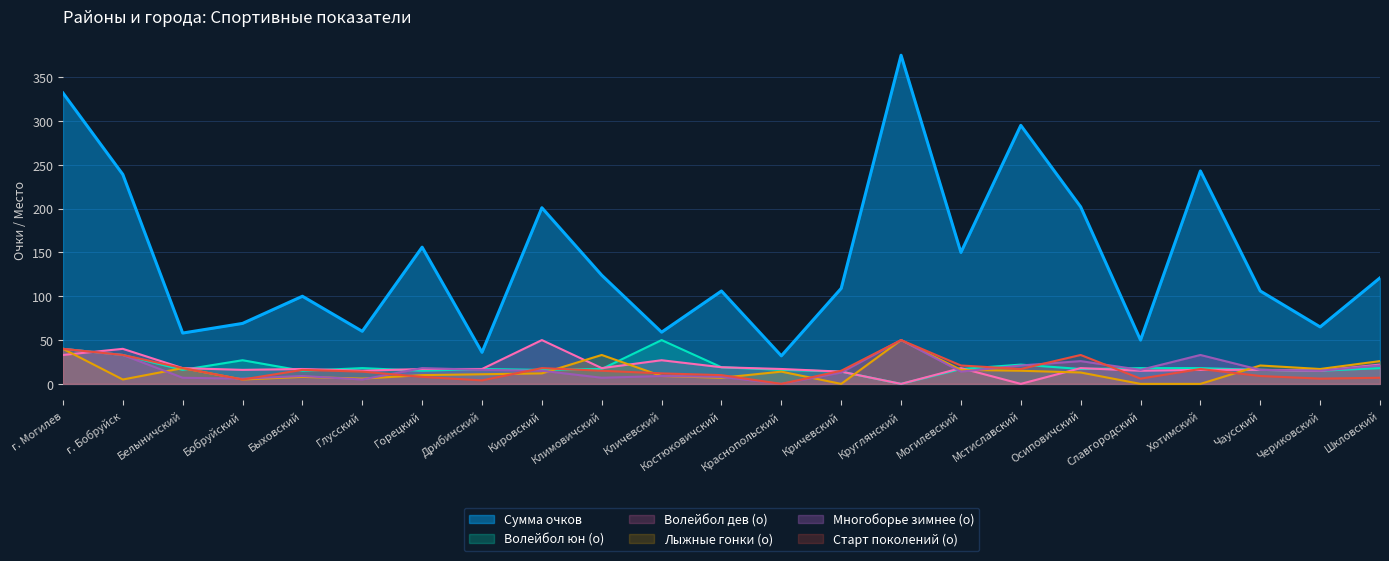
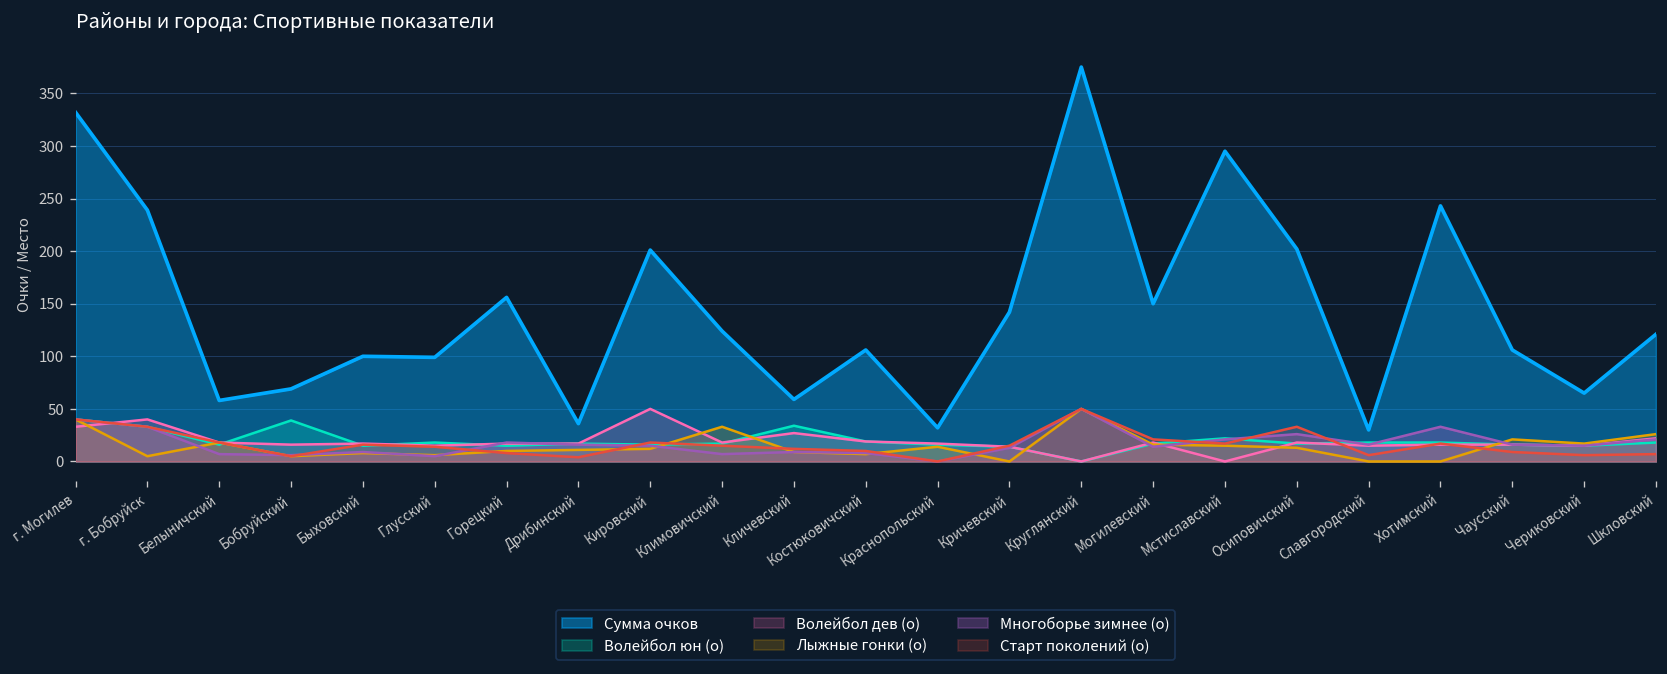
  {
    "Сумма очков": {
      "г. Могилев": 330,
      "г. Бобруйск": 240,
      "Белыничский": 60,
      "Бобруйский": 70,
      "Быховский": 100,
-     "Глусский": 60,
+     "Глусский": 100,
      "Горецкий": 160,
      "Дрибинский": 40,
      "Кировский": 200,
      "Климовичский": 120,
      "Кличевский": 60,
      "Костюковичский": 110,
      "Краснопольский": 30,
-     "Кричевский": 110,
+     "Кричевский": 140,
      "Круглянский": 380,
      "Могилевский": 150,
      "Мстиславский": 300,
      "Осиповичский": 200,
-     "Славгородский": 50,
+     "Славгородский": 30,
      "Хотимский": 240,
      "Чаусский": 110,
      "Чериковский": 70,
      "Шкловский": 120
    },
    "Волейбол юн (о)": {
-     "Бобруйский": 30,
+     "Бобруйский": 40,
      "Глусский": 20,
-     "Кличевский": 50,
+     "Кличевский": 30,
      "Шкловский": 20
    }
  }
